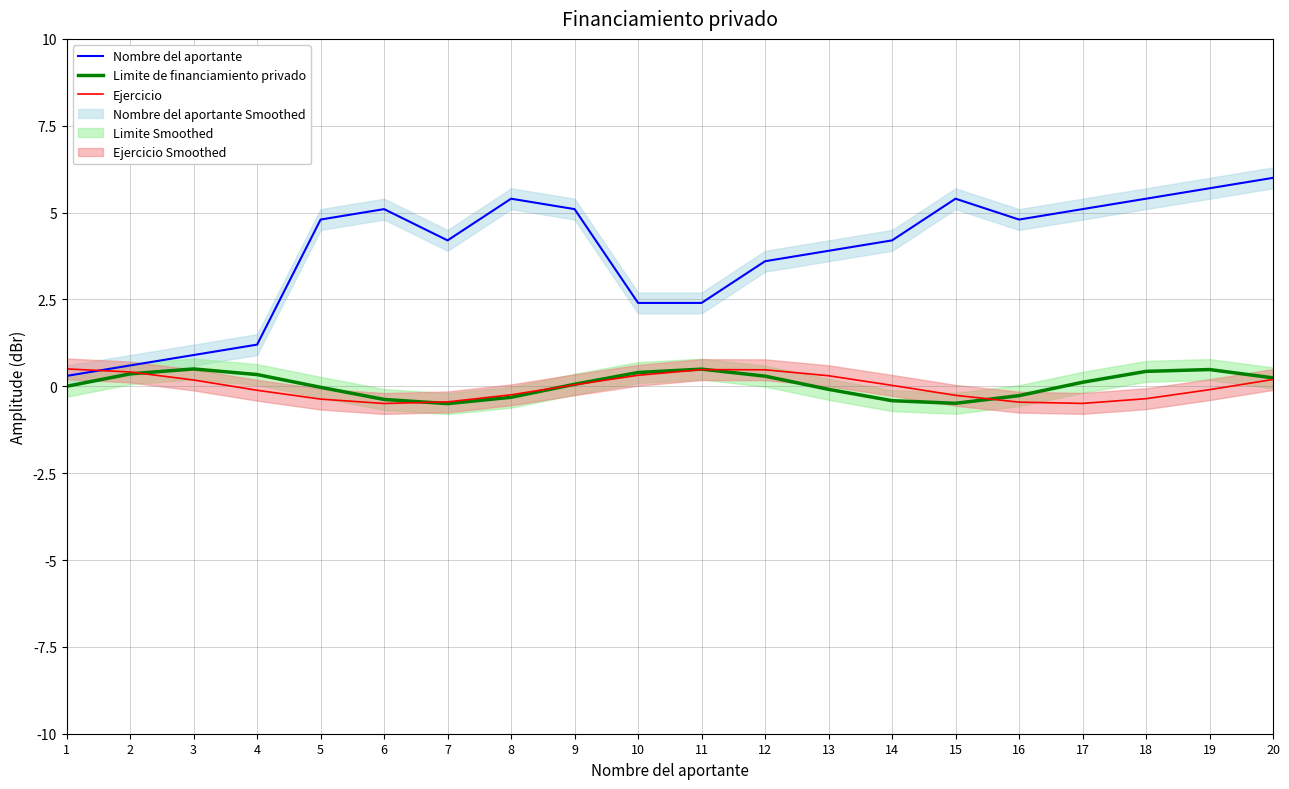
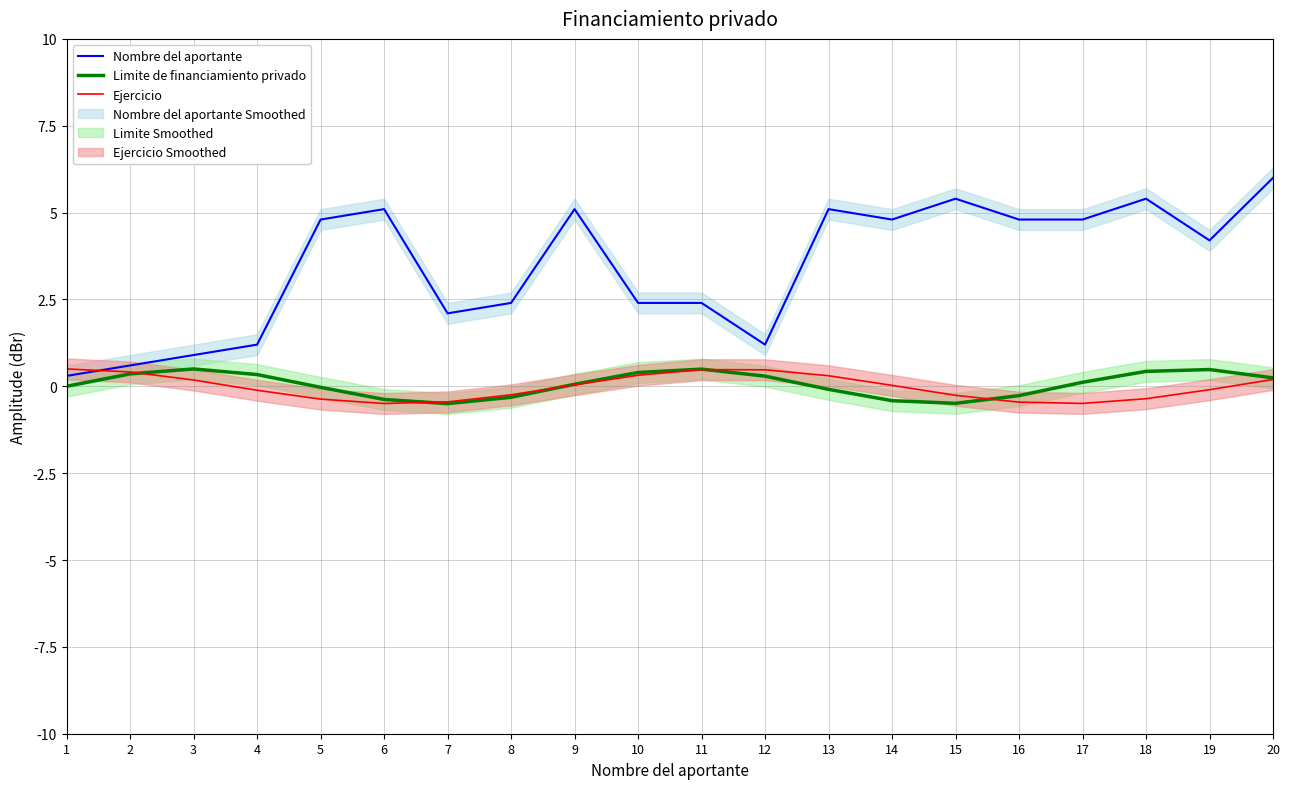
  {
    "Nombre del aportante Smoothed": {
      "1": 0.6
    },
    "Nombre del aportante": {
      "3": 0.9,
      "4": 1.2,
      "5": 4.8,
      "6": 5.1,
-     "7": 4.2,
-     "8": 5.4,
+     "7": 2.1,
+     "8": 2.4,
      "9": 5.1,
      "10": 2.4,
      "11": 2.4,
-     "12": 3.6,
-     "13": 3.9,
-     "14": 4.2,
+     "12": 1.2,
+     "13": 5.1,
+     "14": 4.8,
      "15": 5.4,
      "16": 4.8,
-     "17": 5.1,
+     "17": 4.8,
      "18": 5.4,
-     "19": 5.7,
+     "19": 4.2,
      "20": 6.0
    },
    "Limite de financiamiento privado": {
      "1": 0.0,
      "4": 0.3,
      "6": -0.4,
      "10": 0.4,
      "12": 0.3,
      "13": -0.1,
      "14": -0.4,
      "15": -0.5,
      "16": -0.3,
      "17": 0.1,
      "18": 0.4,
      "19": 0.5
    },
    "Ejercicio": {
      "1": 0.5,
      "3": 0.2,
      "4": -0.1,
      "5": -0.4,
      "6": -0.5,
      "10": 0.3,
      "12": 0.5,
      "13": 0.3,
      "14": 0.0,
      "16": -0.5,
      "17": -0.5,
      "18": -0.4,
      "19": -0.1
    }
  }
